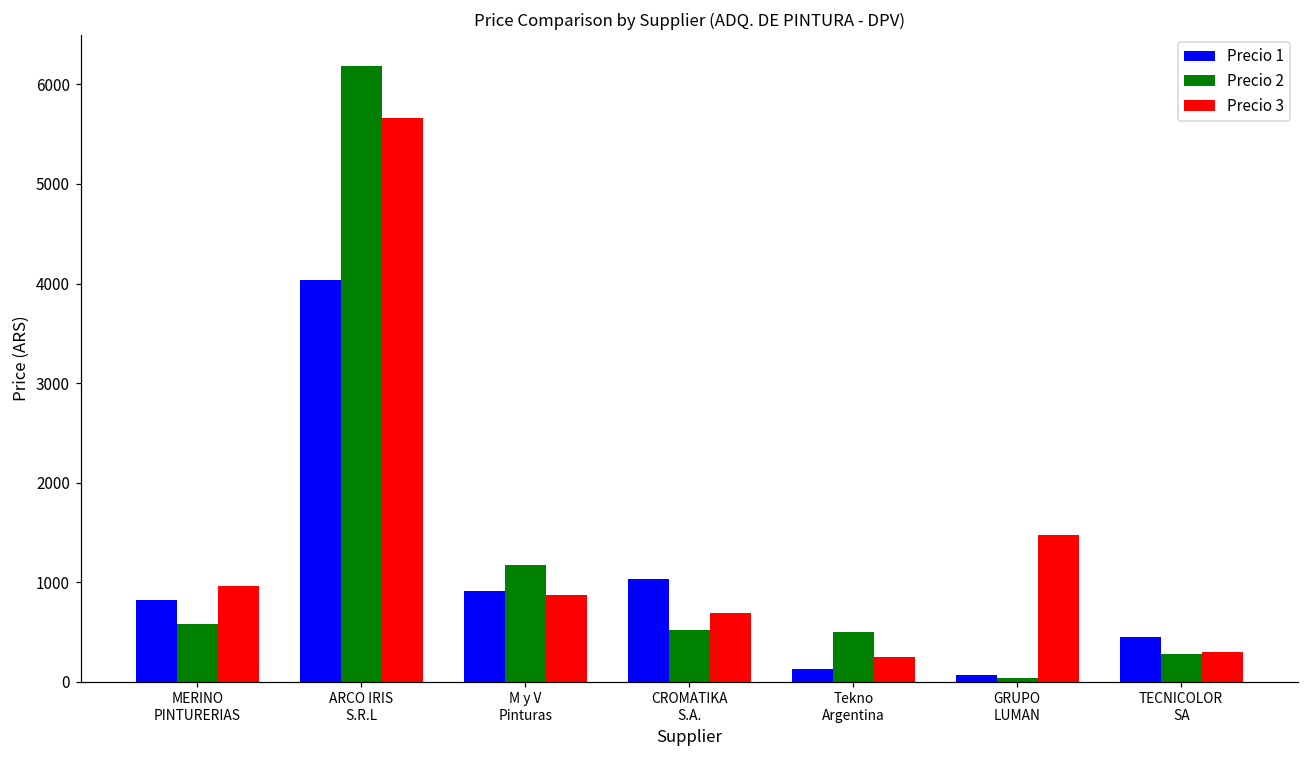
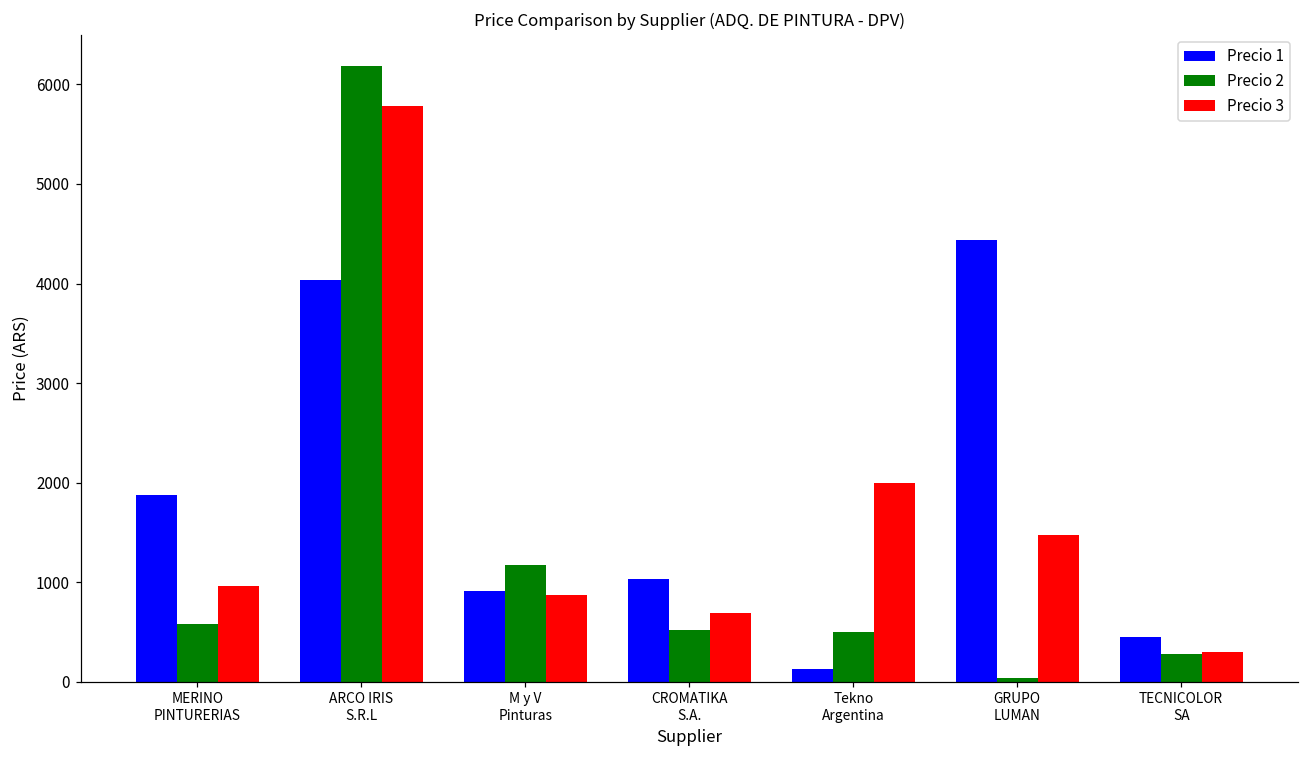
  {
    "Precio 1": {
-     "MERINO PINTURERIAS": 800,
+     "MERINO PINTURERIAS": 1900,
      "ARCO IRIS S.R.L": 4000,
      "M y V Pinturas": 900,
      "CROMATIKA S.A.": 1000,
      "Tekno Argentina": 100,
-     "GRUPO LUMAN": 100,
+     "GRUPO LUMAN": 4400,
      "TECNICOLOR SA": 400
    },
    "Precio 2": {
      "MERINO PINTURERIAS": 600,
      "ARCO IRIS S.R.L": 6200,
      "M y V Pinturas": 1200,
      "CROMATIKA S.A.": 500,
      "Tekno Argentina": 500,
      "GRUPO LUMAN": 0,
      "TECNICOLOR SA": 300
    },
    "Precio 3": {
      "MERINO PINTURERIAS": 1000,
-     "ARCO IRIS S.R.L": 5700,
+     "ARCO IRIS S.R.L": 5800,
      "M y V Pinturas": 900,
      "CROMATIKA S.A.": 700,
-     "Tekno Argentina": 200,
+     "Tekno Argentina": 2000,
      "GRUPO LUMAN": 1500,
      "TECNICOLOR SA": 300
    }
  }
